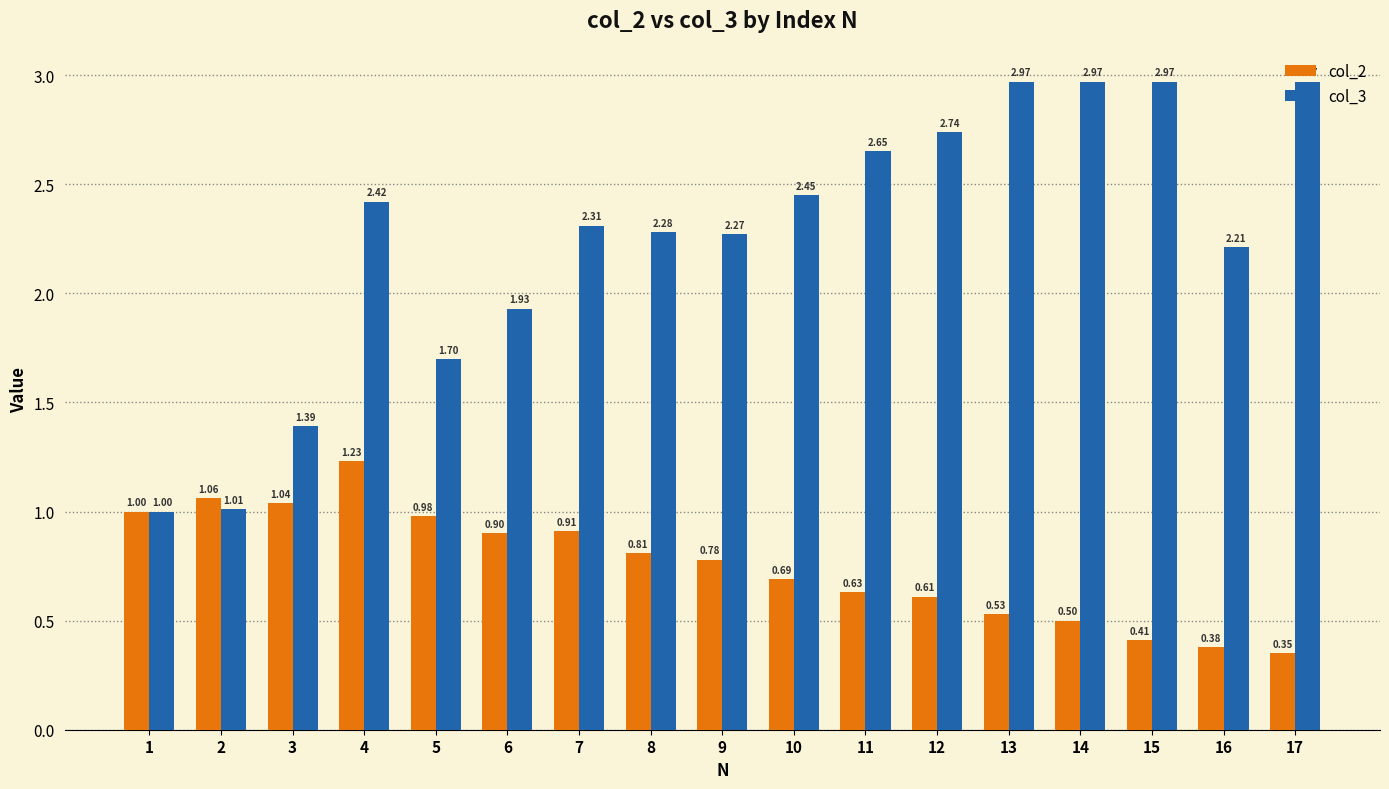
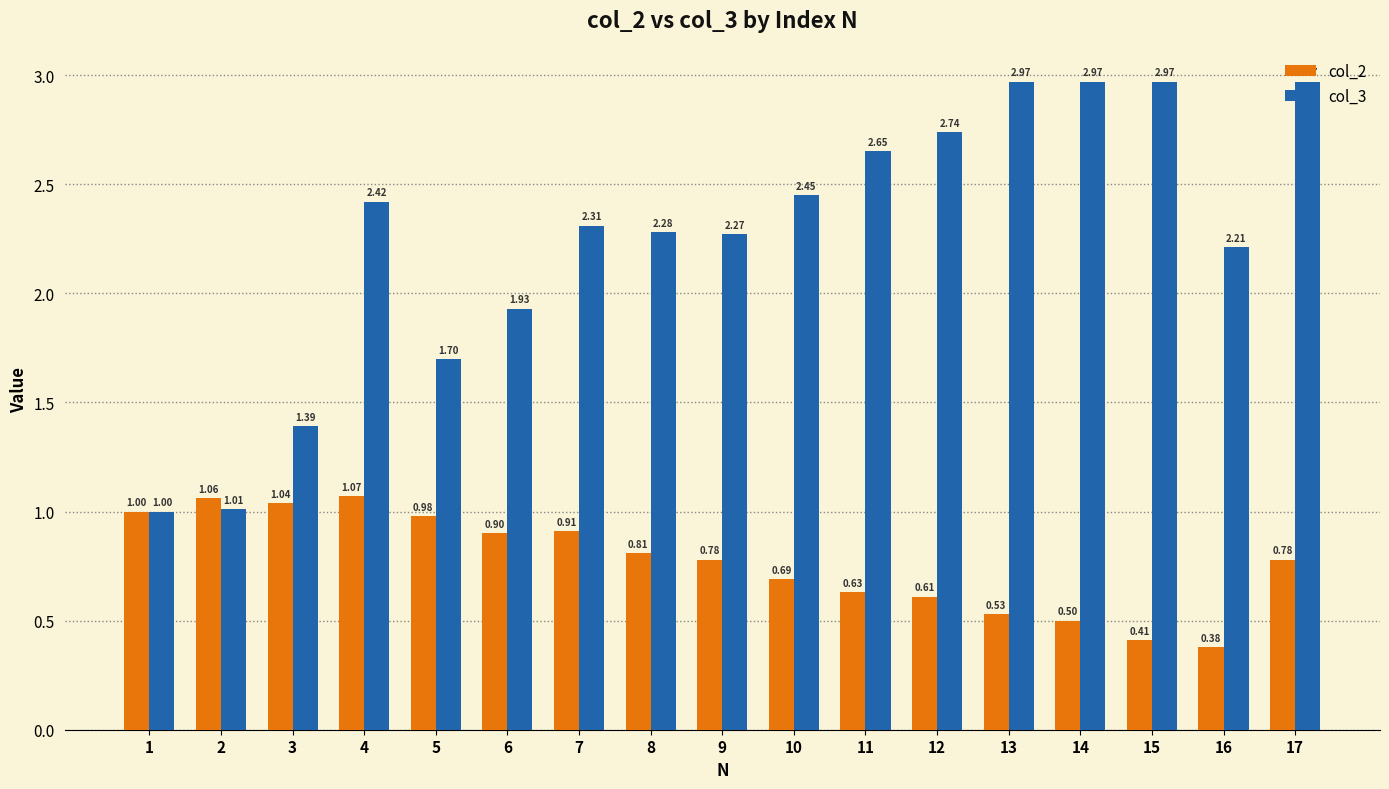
  {
    "col_2": {
      "1": 1.00,
      "2": 1.06,
      "3": 1.04,
-     "4": 1.23,
+     "4": 1.07,
      "5": 0.98,
      "6": 0.90,
      "7": 0.91,
      "8": 0.81,
      "9": 0.78,
      "10": 0.69,
      "11": 0.63,
      "12": 0.61,
      "13": 0.53,
      "14": 0.50,
      "15": 0.41,
      "16": 0.38,
-     "17": 0.35
+     "17": 0.78
    },
    "col_3": {
      "1": 1.00,
      "2": 1.01,
      "3": 1.39,
      "4": 2.42,
      "5": 1.70,
      "6": 1.93,
      "7": 2.31,
      "8": 2.28,
      "9": 2.27,
      "10": 2.45,
      "11": 2.65,
      "12": 2.74,
      "13": 2.97,
      "14": 2.97,
      "15": 2.97,
      "16": 2.21,
      "17": 2.97
    }
  }
